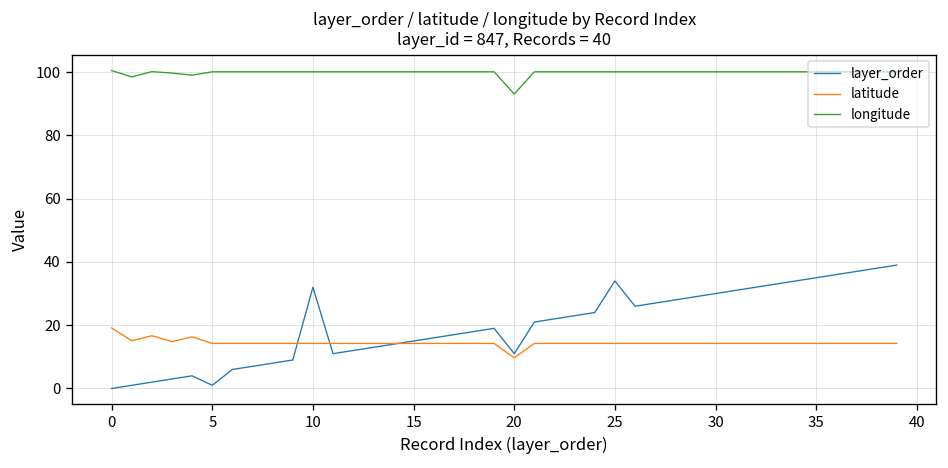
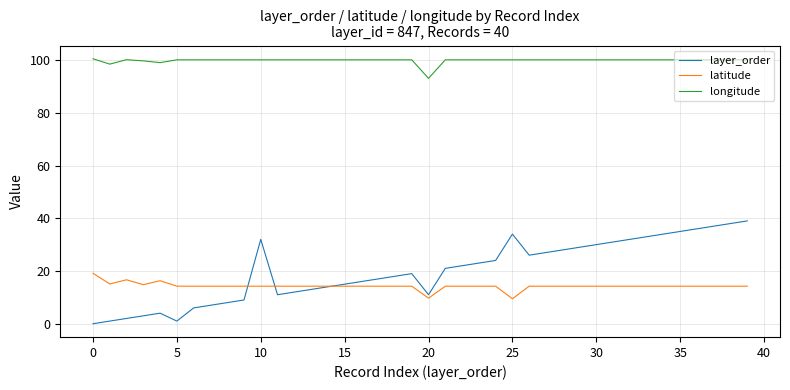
  {
    "layer_order": {
      "0": 0,
      "5": 1,
      "10": 32,
      "20": 11,
      "25": 34,
      "30": 30,
      "35": 35
    },
    "latitude": {
      "0": 19,
      "5": 14,
      "10": 14,
      "20": 10,
-     "25": 14,
+     "25": 9,
      "30": 14,
      "35": 14
    },
    "longitude": {
      "0": 100,
      "5": 100,
      "10": 100,
      "15": 100,
      "20": 93,
      "25": 100,
      "30": 100
    }
  }
